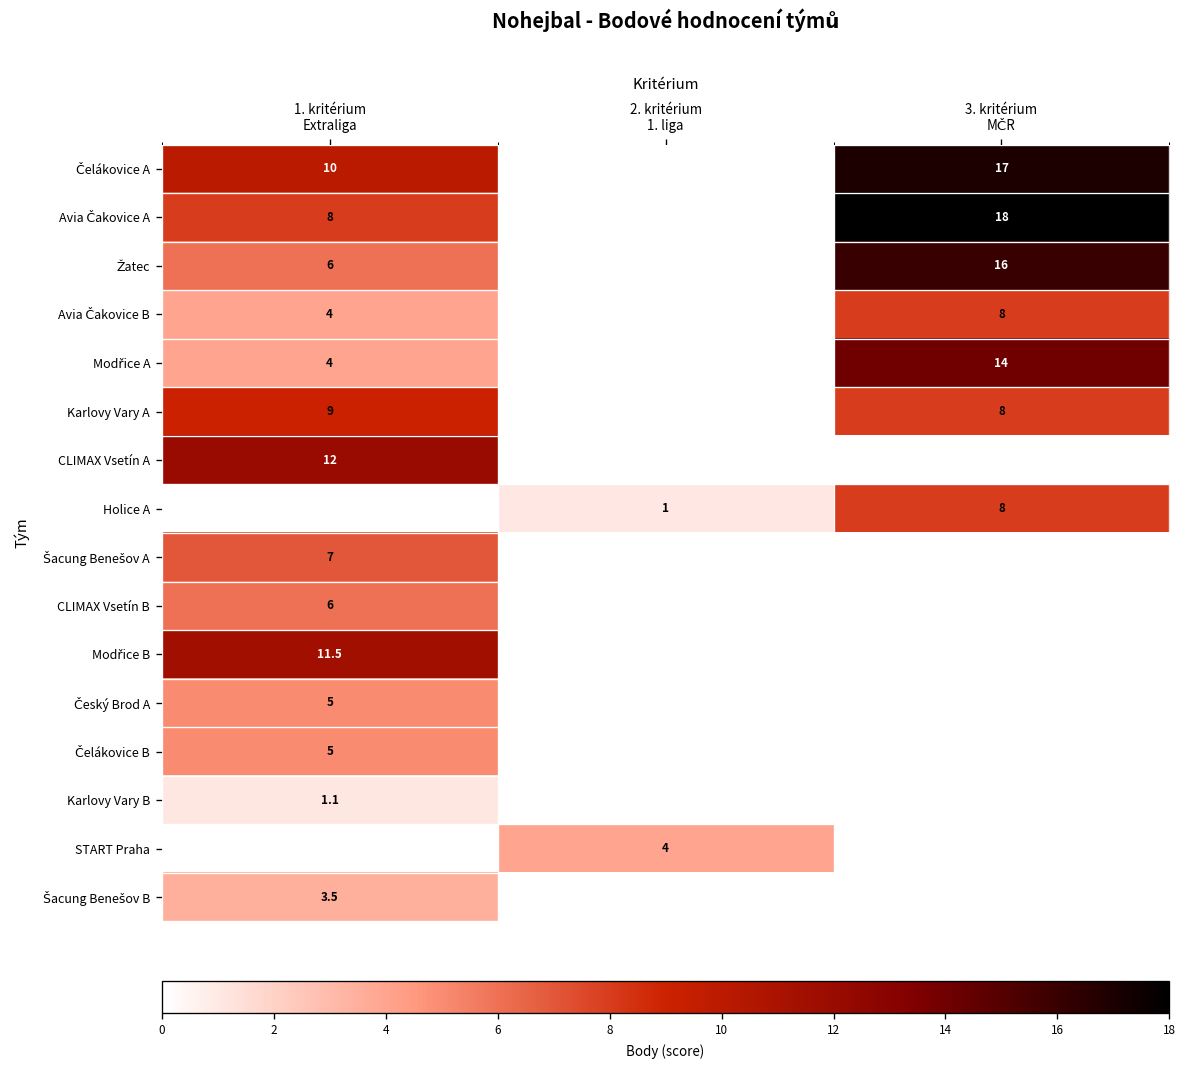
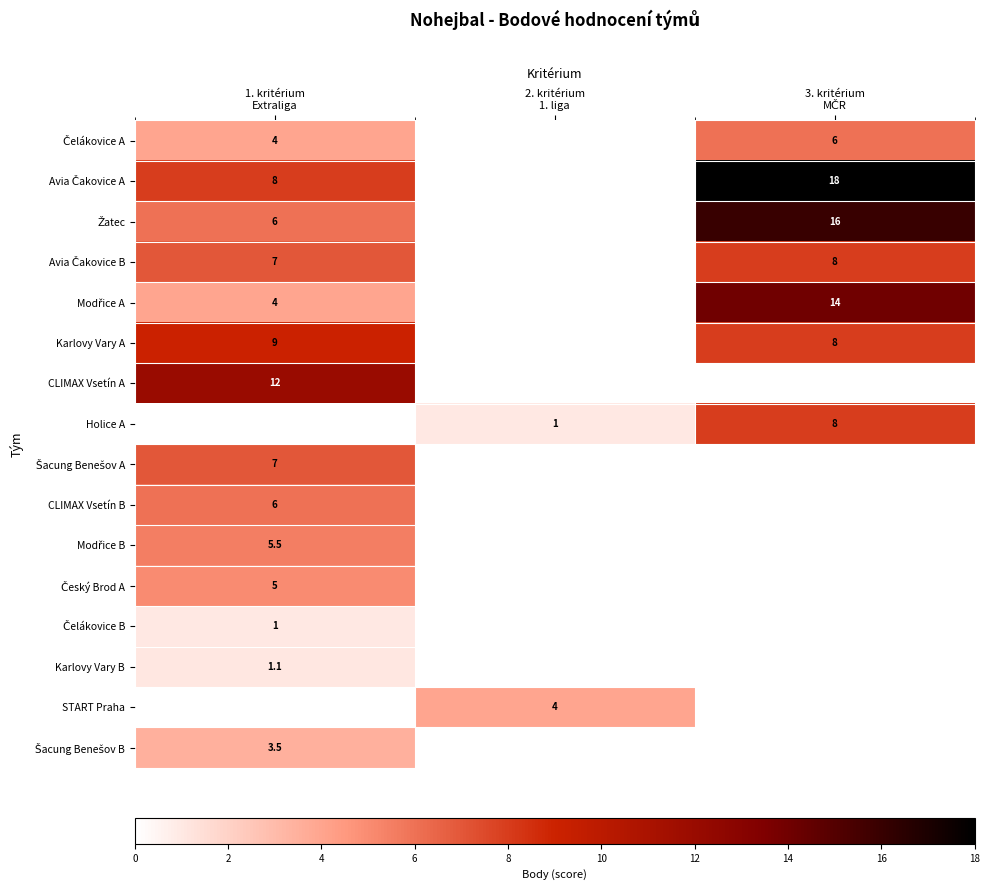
  {
    "Čelákovice A": {
-     "1. kritérium Extraliga": 10,
-     "3. kritérium MČR": 17
+     "1. kritérium Extraliga": 4,
+     "3. kritérium MČR": 6
    },
    "Avia Čakovice A": {
      "1. kritérium Extraliga": 8,
      "3. kritérium MČR": 18
    },
    "Žatec": {
      "1. kritérium Extraliga": 6,
      "3. kritérium MČR": 16
    },
    "Avia Čakovice B": {
-     "1. kritérium Extraliga": 4,
+     "1. kritérium Extraliga": 7,
      "3. kritérium MČR": 8
    },
    "Modřice A": {
      "1. kritérium Extraliga": 4,
      "3. kritérium MČR": 14
    },
    "Karlovy Vary A": {
      "1. kritérium Extraliga": 9,
      "3. kritérium MČR": 8
    },
    "CLIMAX Vsetín A": {
      "1. kritérium Extraliga": 12
    },
    "Holice A": {
      "2. kritérium 1. liga": 1,
      "3. kritérium MČR": 8
    },
    "Šacung Benešov A": {
      "1. kritérium Extraliga": 7
    },
    "CLIMAX Vsetín B": {
      "1. kritérium Extraliga": 6
    },
    "Modřice B": {
-     "1. kritérium Extraliga": 11.5
+     "1. kritérium Extraliga": 5.5
    },
    "Český Brod A": {
      "1. kritérium Extraliga": 5
    },
    "Čelákovice B": {
-     "1. kritérium Extraliga": 5
+     "1. kritérium Extraliga": 1
    },
    "Karlovy Vary B": {
      "1. kritérium Extraliga": 1.1
    },
    "START Praha": {
      "2. kritérium 1. liga": 4
    },
    "Šacung Benešov B": {
      "1. kritérium Extraliga": 3.5
    }
  }
